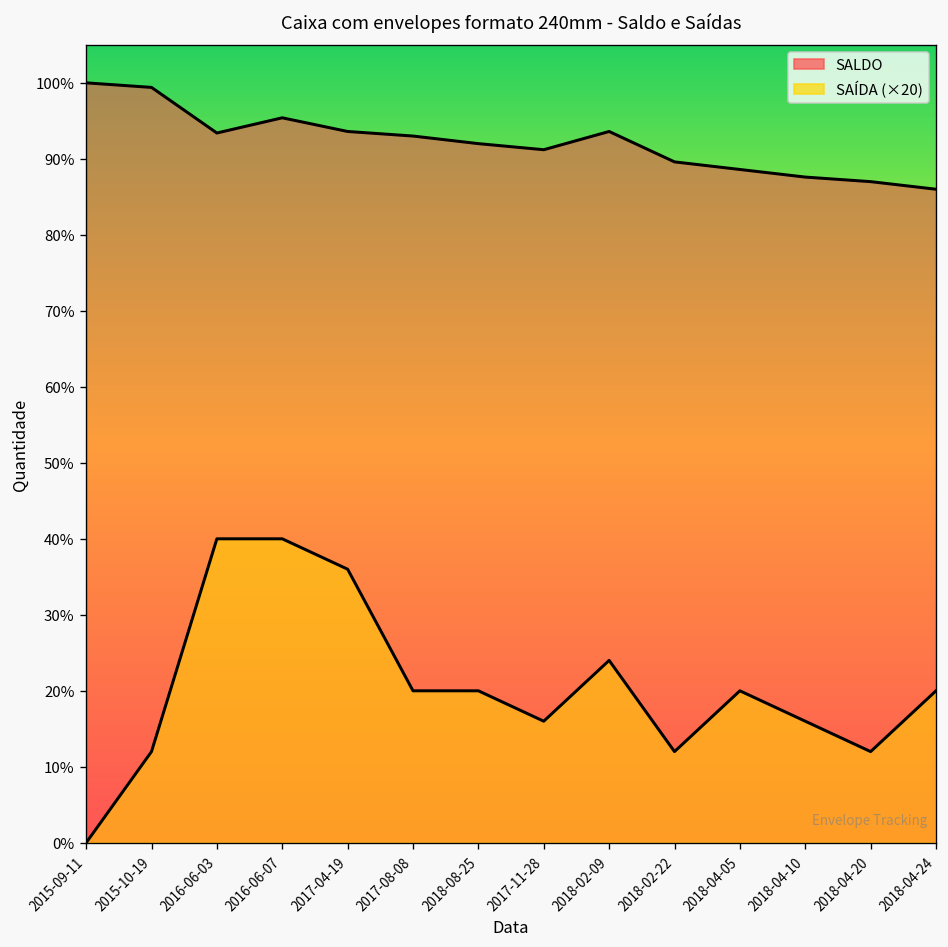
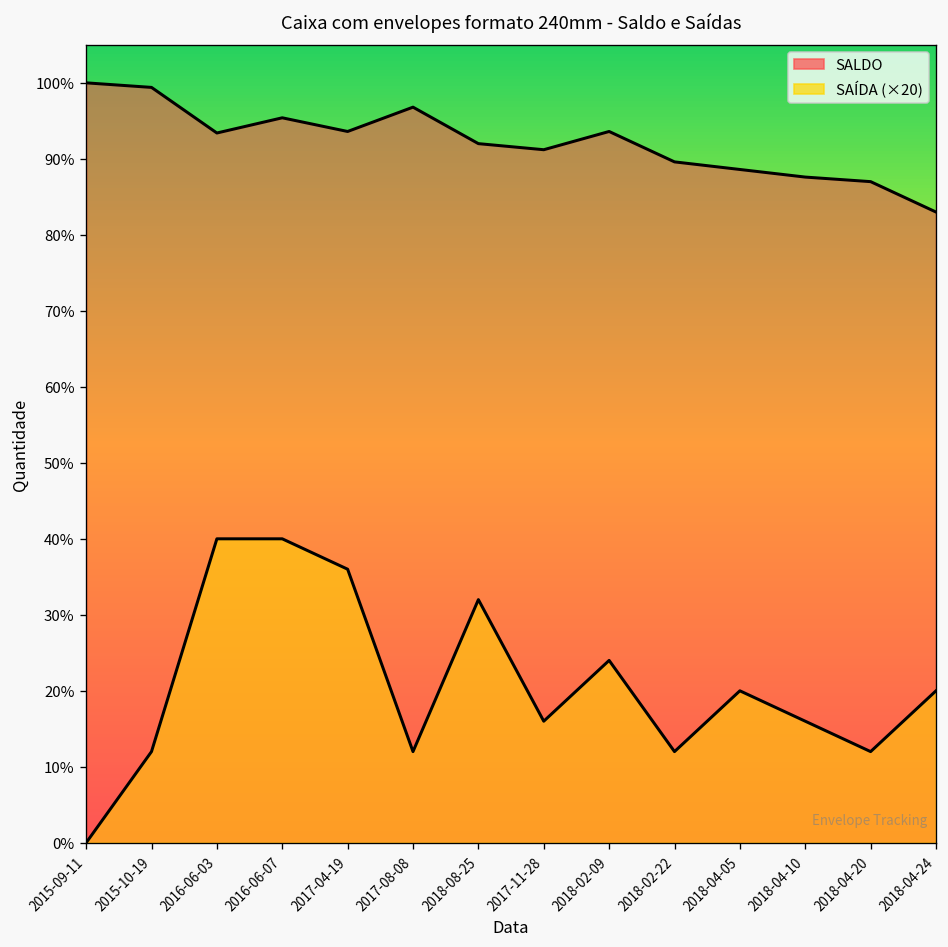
  {
    "SALDO": {
      "2015-09-11": "100%",
      "2015-10-19": "99%",
      "2016-06-03": "93%",
      "2016-06-07": "95%",
      "2017-04-19": "94%",
-     "2017-08-08": "93%",
+     "2017-08-08": "97%",
      "2018-08-25": "92%",
      "2017-11-28": "91%",
      "2018-02-09": "94%",
      "2018-02-22": "90%",
      "2018-04-05": "89%",
      "2018-04-10": "88%",
      "2018-04-20": "87%",
-     "2018-04-24": "86%"
+     "2018-04-24": "83%"
    },
    "SAÍDA (×20)": {
      "2015-09-11": "0%",
      "2015-10-19": "12%",
      "2016-06-03": "40%",
      "2016-06-07": "40%",
      "2017-04-19": "36%",
-     "2017-08-08": "20%",
-     "2018-08-25": "20%",
+     "2017-08-08": "12%",
+     "2018-08-25": "32%",
      "2017-11-28": "16%",
      "2018-02-09": "24%",
      "2018-02-22": "12%",
      "2018-04-05": "20%",
      "2018-04-10": "16%",
      "2018-04-20": "12%",
      "2018-04-24": "20%"
    }
  }
